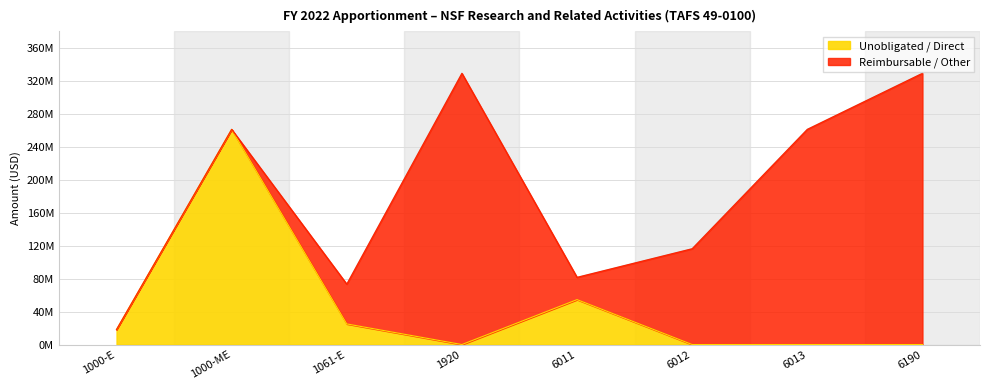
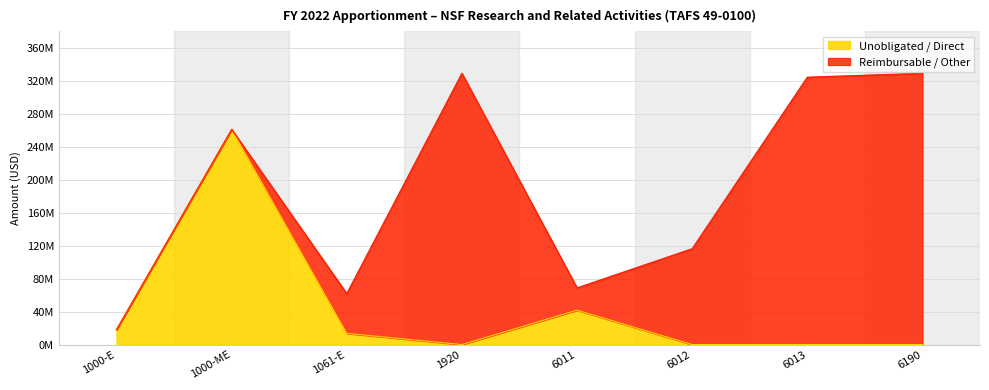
  {
    "Unobligated / Direct": {
-     "1061-E": 30000000,
+     "1061-E": 10000000,
      "1920": 0,
-     "6011": 50000000,
+     "6011": 40000000,
      "6012": 0,
      "6013": 0,
      "6190": 0
    },
    "Reimbursable / Other": {
      "1061-E": 50000000,
      "1920": 330000000,
      "6011": 30000000,
      "6012": 120000000,
-     "6013": 260000000,
+     "6013": 320000000,
      "6190": 330000000
    }
  }
